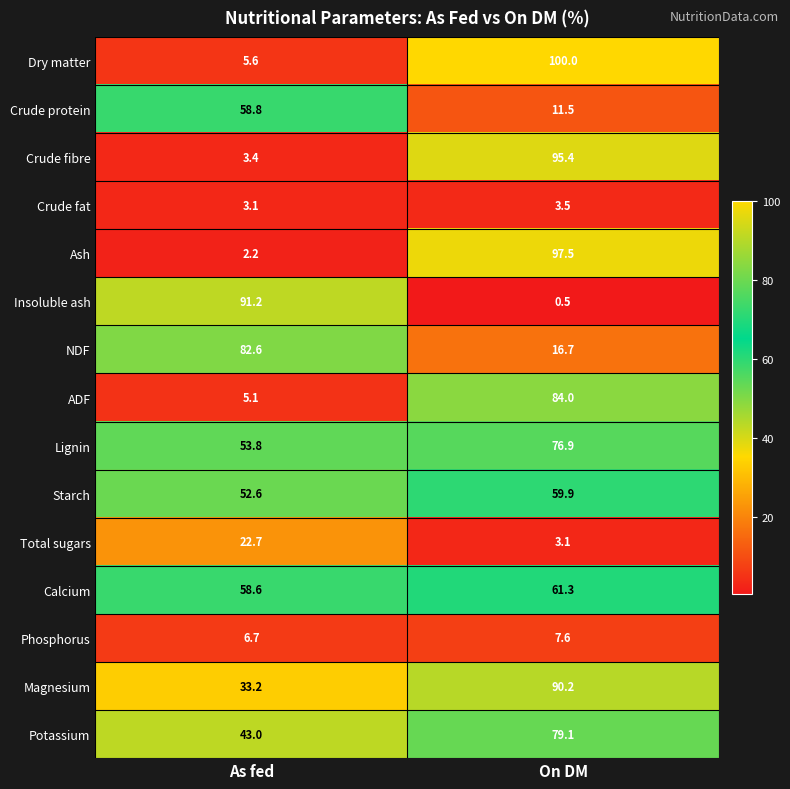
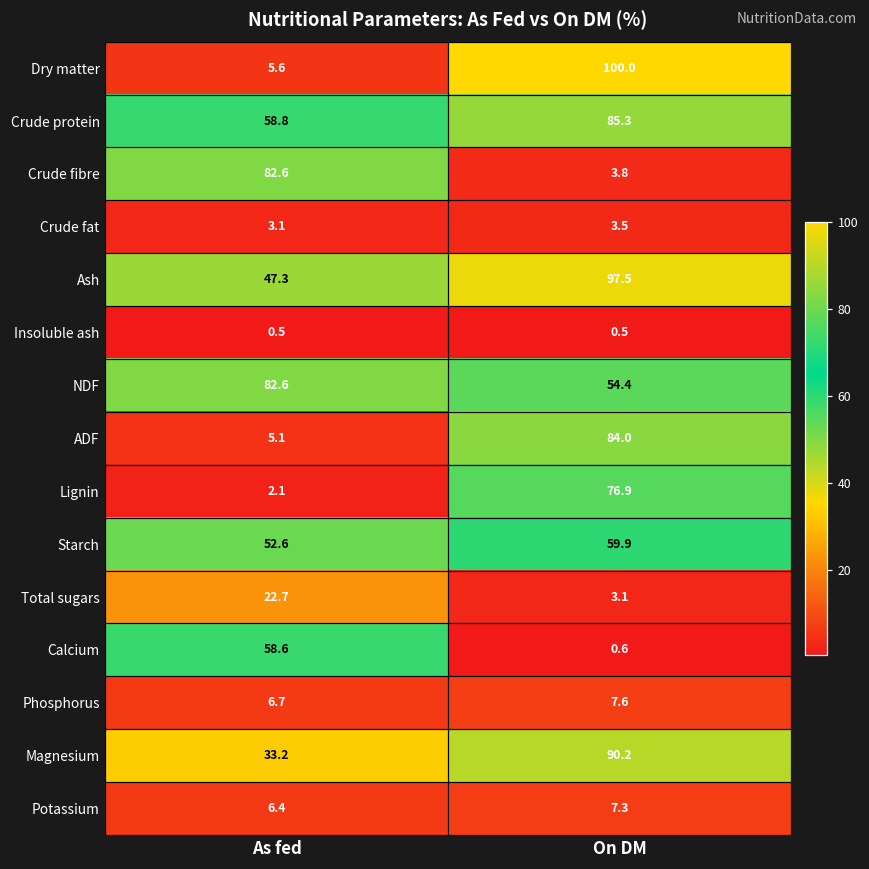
  {
    "Dry matter": {
      "As fed": 5.6,
      "On DM": 100.0
    },
    "Crude protein": {
      "As fed": 58.8,
-     "On DM": 11.5
+     "On DM": 85.3
    },
    "Crude fibre": {
-     "As fed": 3.4,
-     "On DM": 95.4
+     "As fed": 82.6,
+     "On DM": 3.8
    },
    "Crude fat": {
      "As fed": 3.1,
      "On DM": 3.5
    },
    "Ash": {
-     "As fed": 2.2,
+     "As fed": 47.3,
      "On DM": 97.5
    },
    "Insoluble ash": {
-     "As fed": 91.2,
+     "As fed": 0.5,
      "On DM": 0.5
    },
    "NDF": {
      "As fed": 82.6,
-     "On DM": 16.7
+     "On DM": 54.4
    },
    "ADF": {
      "As fed": 5.1,
      "On DM": 84.0
    },
    "Lignin": {
-     "As fed": 53.8,
+     "As fed": 2.1,
      "On DM": 76.9
    },
    "Starch": {
      "As fed": 52.6,
      "On DM": 59.9
    },
    "Total sugars": {
      "As fed": 22.7,
      "On DM": 3.1
    },
    "Calcium": {
      "As fed": 58.6,
-     "On DM": 61.3
+     "On DM": 0.6
    },
    "Phosphorus": {
      "As fed": 6.7,
      "On DM": 7.6
    },
    "Magnesium": {
      "As fed": 33.2,
      "On DM": 90.2
    },
    "Potassium": {
-     "As fed": 43.0,
-     "On DM": 79.1
+     "As fed": 6.4,
+     "On DM": 7.3
    }
  }
